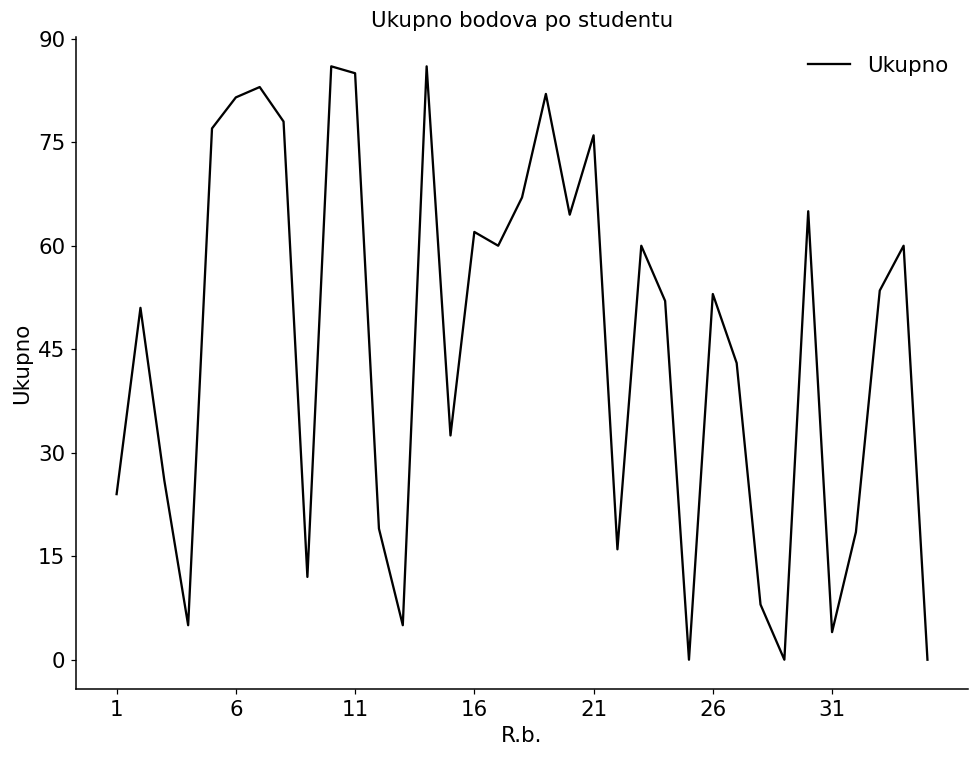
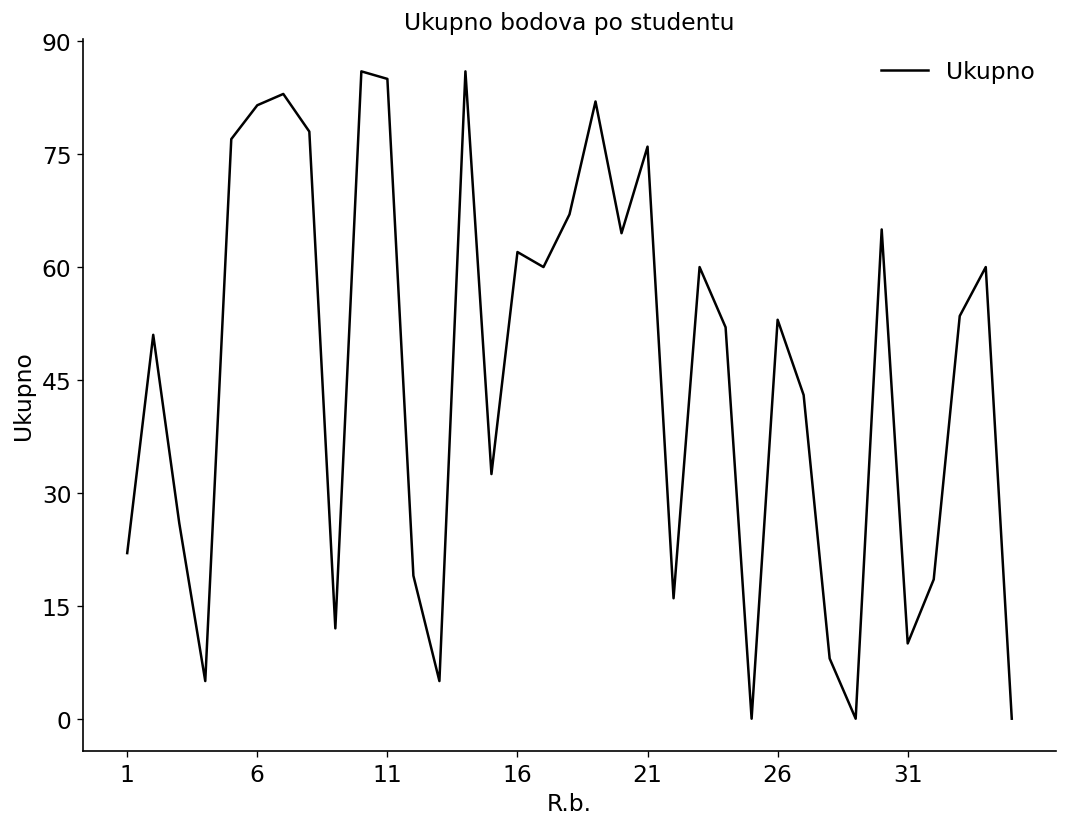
  {
-   "1": 24,
+   "1": 22,
    "6": 82,
    "11": 85,
    "16": 62,
    "21": 76,
    "26": 53,
-   "31": 4
+   "31": 10
  }
